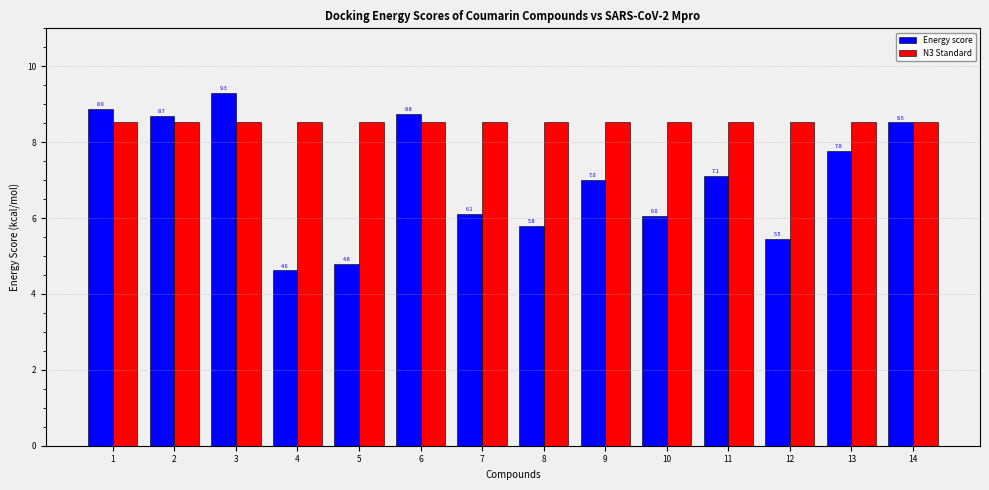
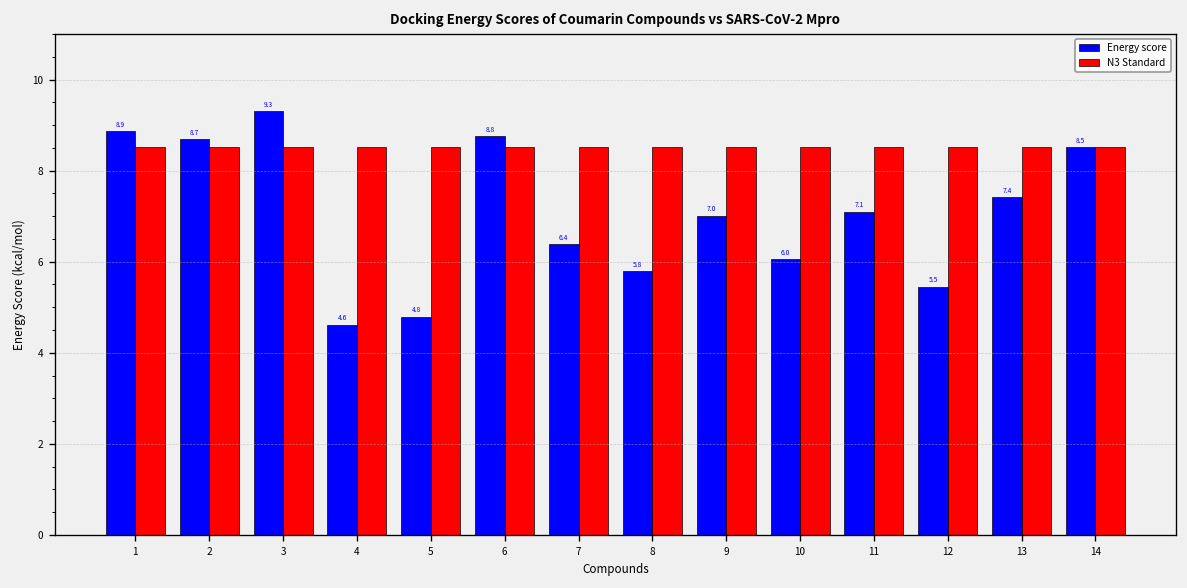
  {
    "Energy score": {
      "1": 8.9,
      "2": 8.7,
      "3": 9.3,
      "4": 4.6,
      "5": 4.8,
      "6": 8.8,
-     "7": 6.1,
+     "7": 6.4,
      "8": 5.8,
      "9": 7.0,
      "10": 6.0,
      "11": 7.1,
      "12": 5.5,
-     "13": 7.8,
+     "13": 7.4,
      "14": 8.5
    },
    "N3 Standard": {
      "1": 8.5,
      "2": 8.5,
      "3": 8.5,
      "4": 8.5,
      "5": 8.5,
      "6": 8.5,
      "7": 8.5,
      "8": 8.5,
      "9": 8.5,
      "10": 8.5,
      "11": 8.5,
      "12": 8.5
    }
  }
